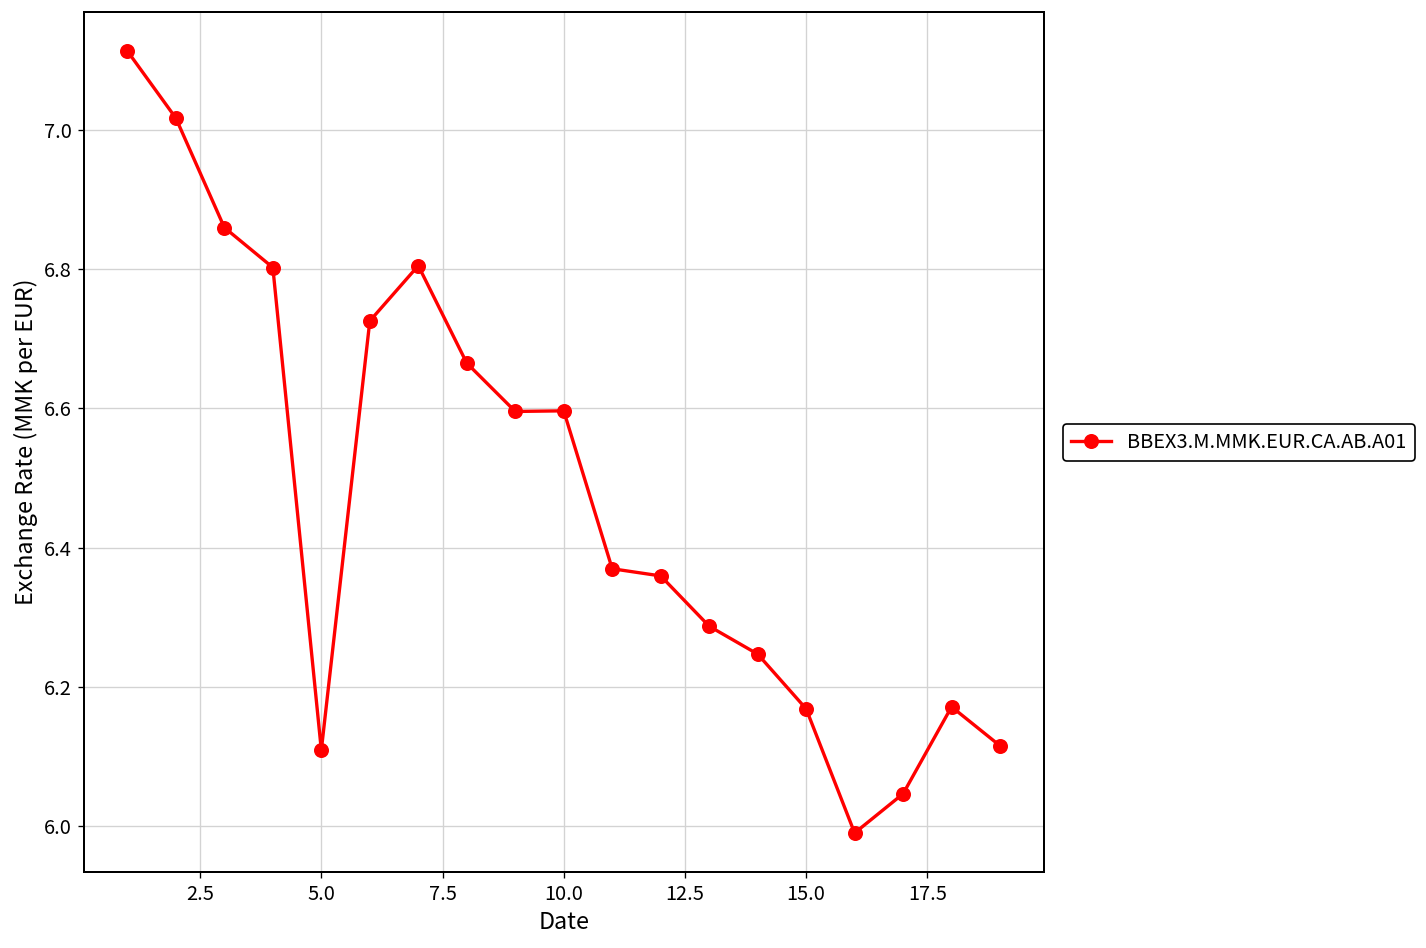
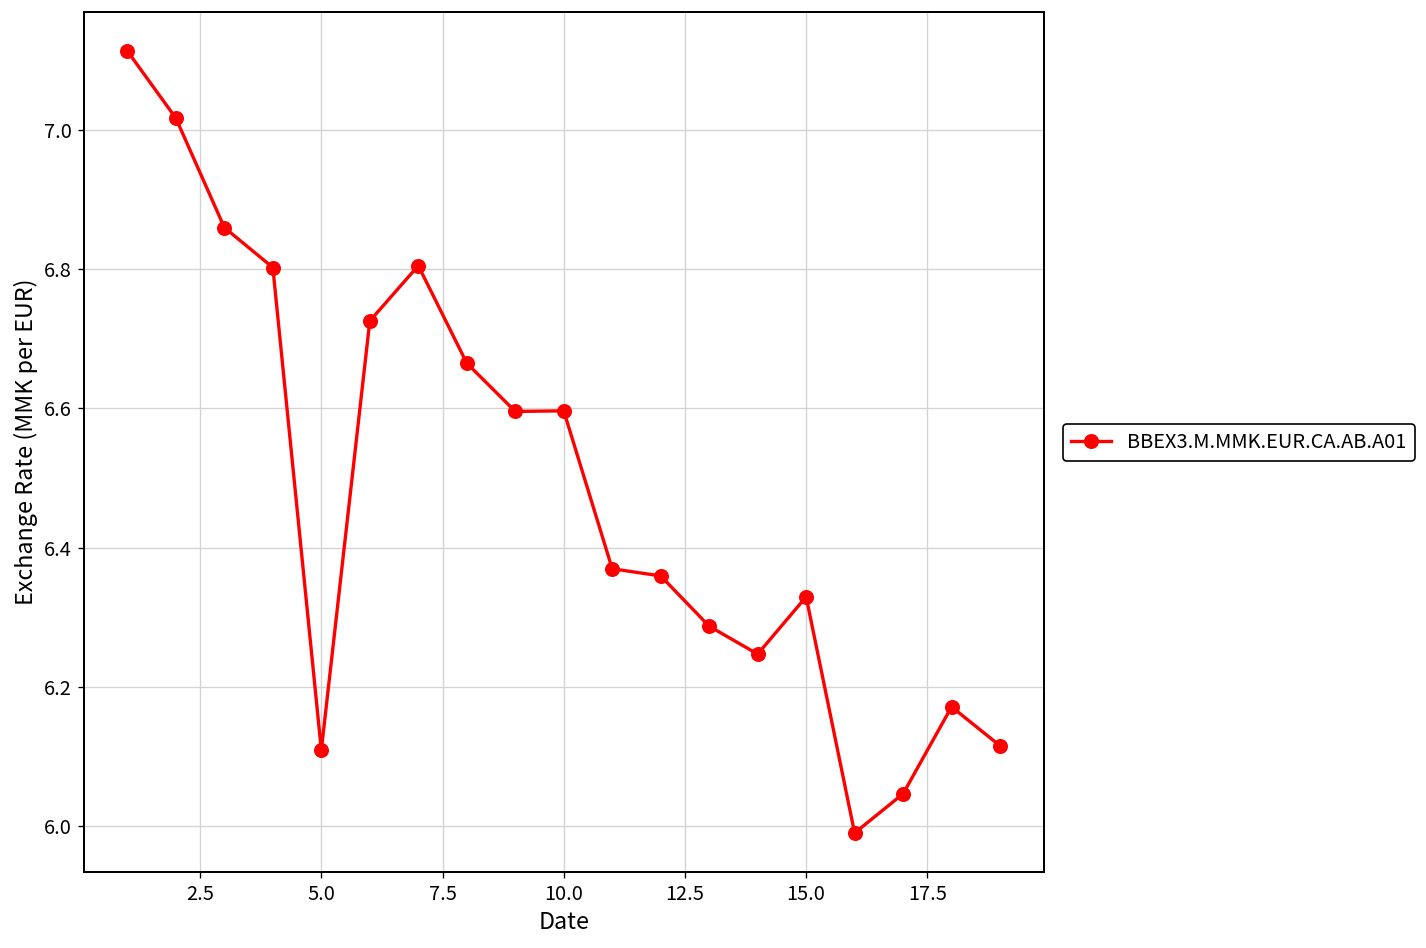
  {
    "5.0": 6.11,
    "10.0": 6.60,
-   "15.0": 6.17
+   "15.0": 6.33
  }
